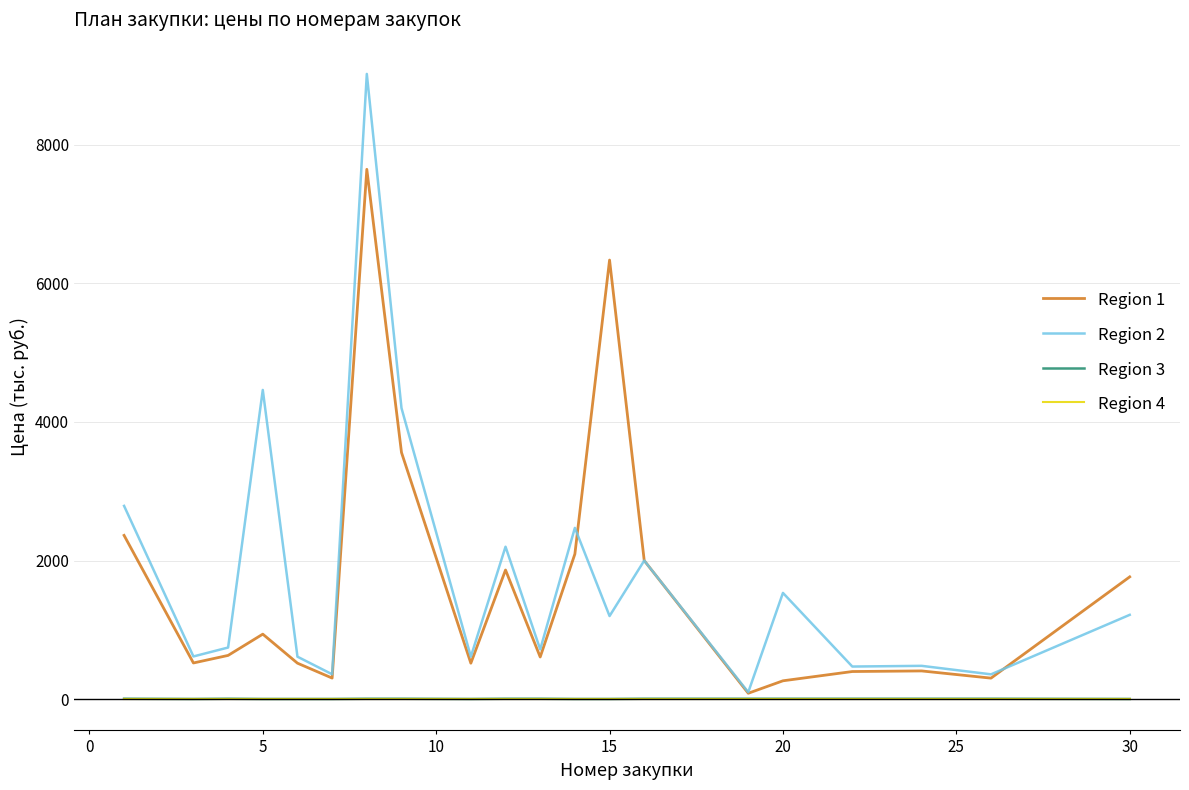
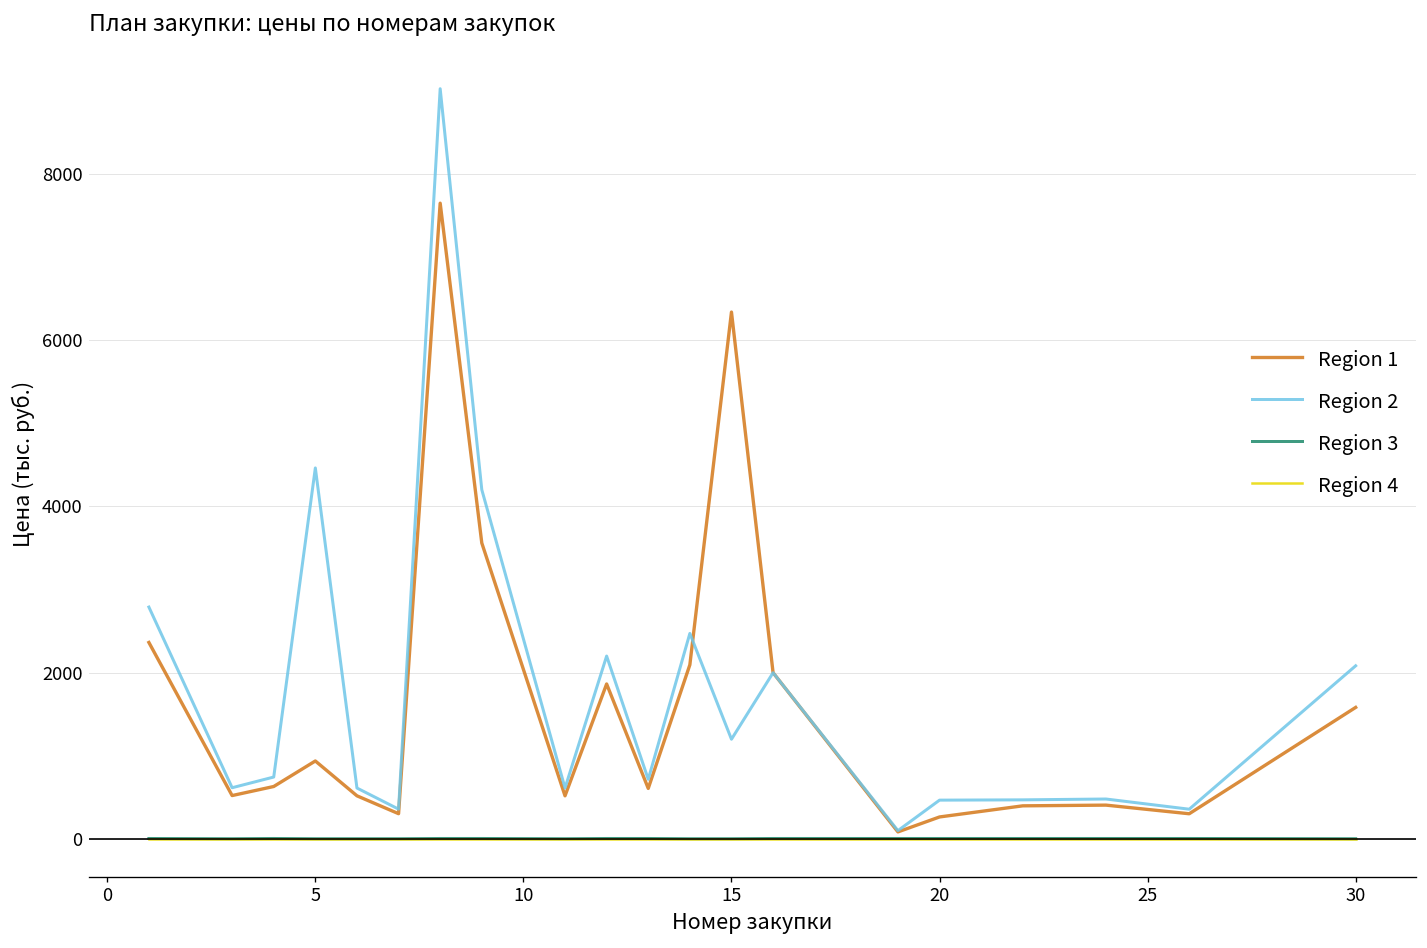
  {
    "Region 1": {
      "5": 900,
      "15": 6300,
      "20": 300,
-     "30": 1800
+     "30": 1600
    },
    "Region 2": {
      "5": 4500,
      "15": 1200,
-     "20": 1500,
-     "30": 1200
+     "20": 500,
+     "30": 2100
    },
    "Region 4": {
      "5": 0,
      "15": 0,
      "20": 0,
      "30": 0
    }
  }
